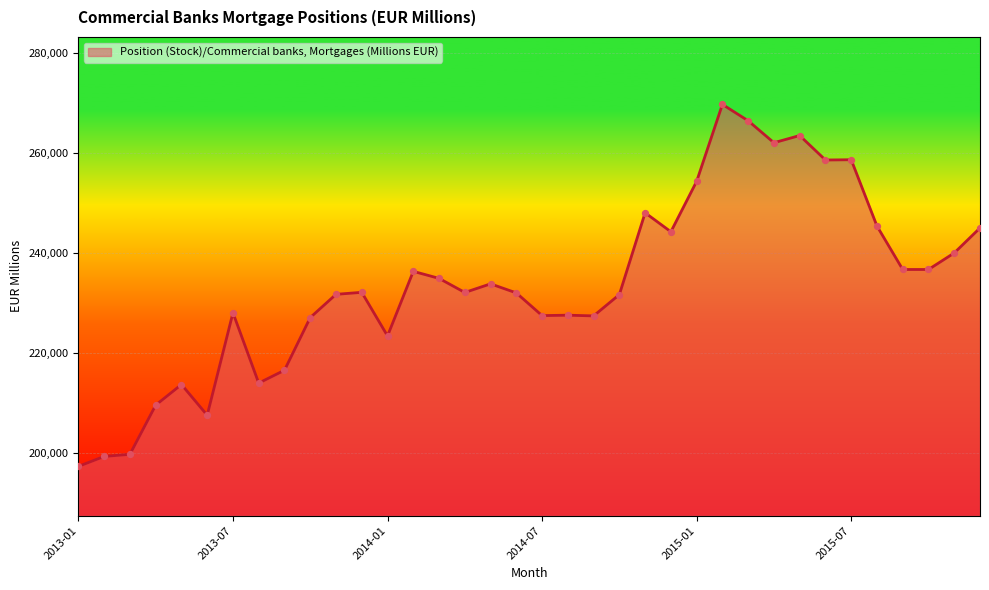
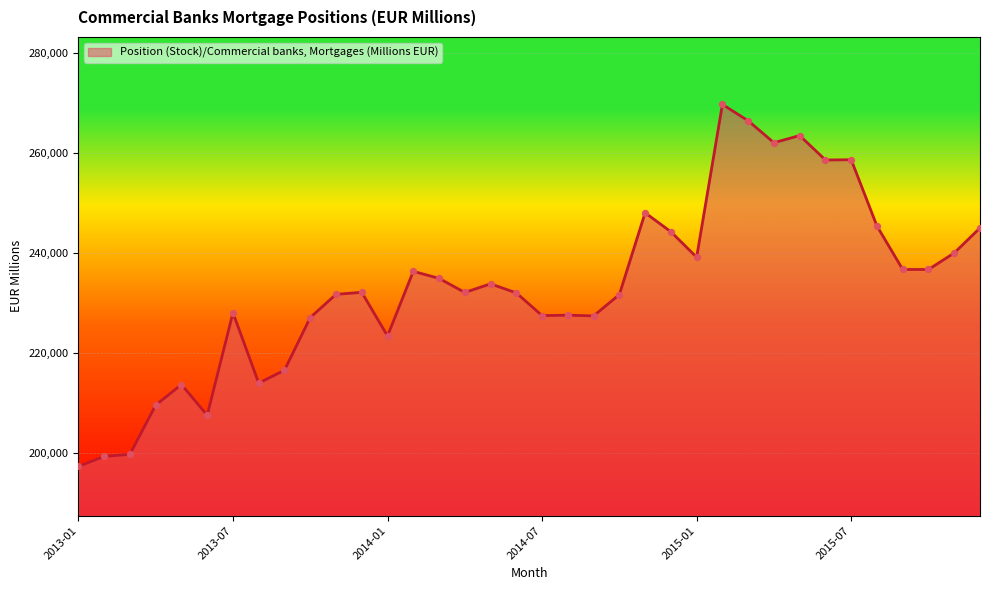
  {
    "2013-01": "197,000",
    "2013-07": "228,000",
    "2014-01": "223,000",
    "2014-07": "227,000",
-   "2015-01": "254,000",
+   "2015-01": "239,000",
    "2015-07": "259,000"
  }
